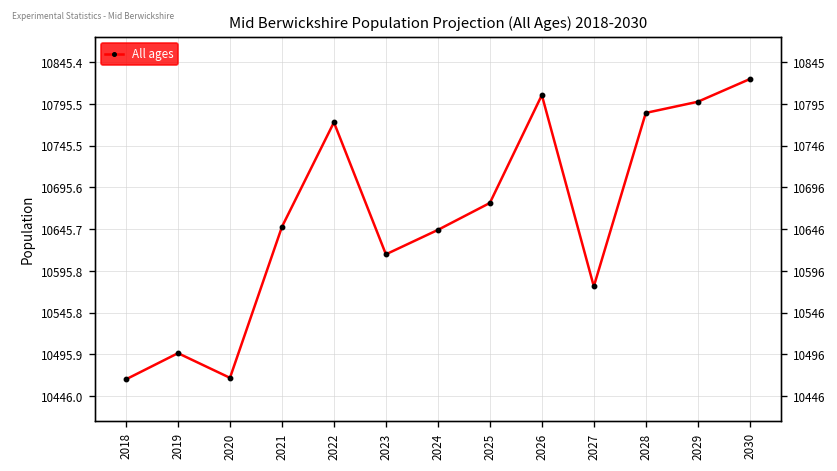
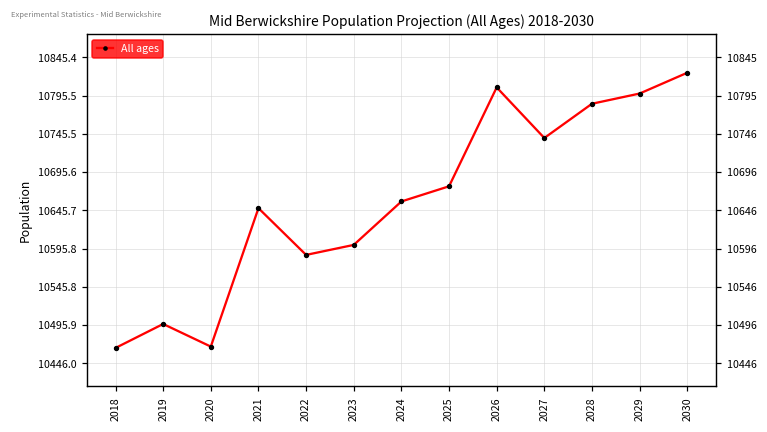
  {
    "2018": 10470,
    "2019": 10500,
    "2020": 10470,
    "2021": 10650,
-   "2022": 10770,
-   "2023": 10620,
-   "2024": 10640,
+   "2022": 10590,
+   "2023": 10600,
+   "2024": 10660,
    "2025": 10680,
    "2026": 10810,
-   "2027": 10580,
+   "2027": 10740,
    "2028": 10780,
    "2029": 10800,
    "2030": 10830
  }
